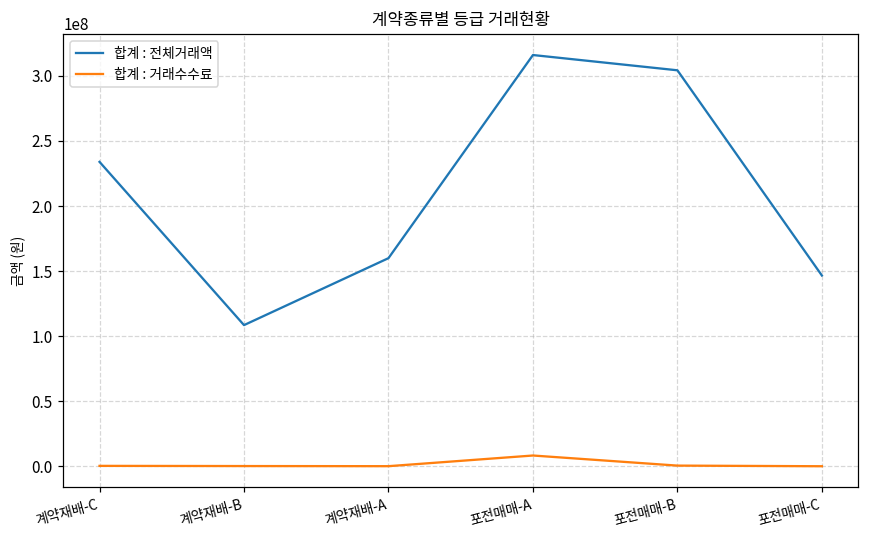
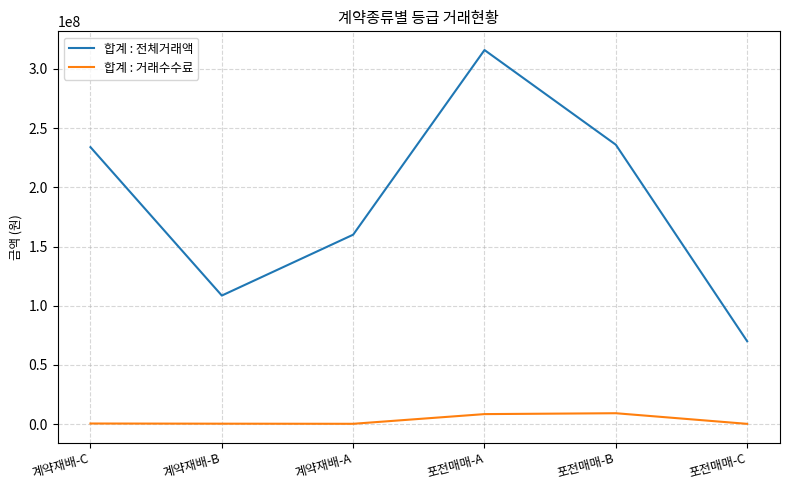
  {
    "합계 : 전체거래액": {
      "계약재배-C": 234000000,
      "계약재배-B": 109000000,
      "계약재배-A": 160000000,
      "포전매매-A": 316000000,
-     "포전매매-B": 304000000,
-     "포전매매-C": 147000000
+     "포전매매-B": 236000000,
+     "포전매매-C": 70000000
    },
    "합계 : 거래수수료": {
      "계약재배-C": 0,
      "계약재배-B": 0,
      "계약재배-A": 0,
      "포전매매-A": 8000000,
-     "포전매매-B": 1000000,
+     "포전매매-B": 9000000,
      "포전매매-C": 0
    }
  }
